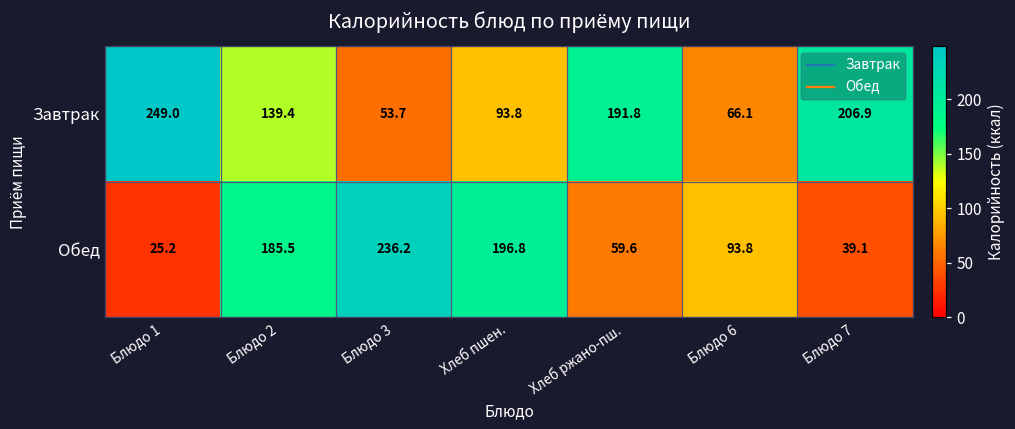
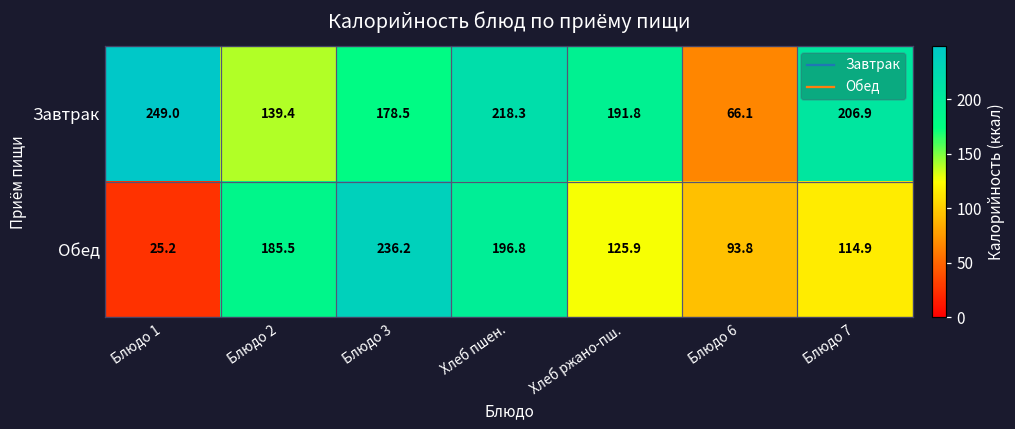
  {
    "Завтрак": {
      "Блюдо 1": 249.0,
      "Блюдо 2": 139.4,
-     "Блюдо 3": 53.7,
-     "Хлеб пшен.": 93.8,
+     "Блюдо 3": 178.5,
+     "Хлеб пшен.": 218.3,
      "Хлеб ржано-пш.": 191.8,
      "Блюдо 6": 66.1,
      "Блюдо 7": 206.9
    },
    "Обед": {
      "Блюдо 1": 25.2,
      "Блюдо 2": 185.5,
      "Блюдо 3": 236.2,
      "Хлеб пшен.": 196.8,
-     "Хлеб ржано-пш.": 59.6,
+     "Хлеб ржано-пш.": 125.9,
      "Блюдо 6": 93.8,
-     "Блюдо 7": 39.1
+     "Блюдо 7": 114.9
    }
  }
